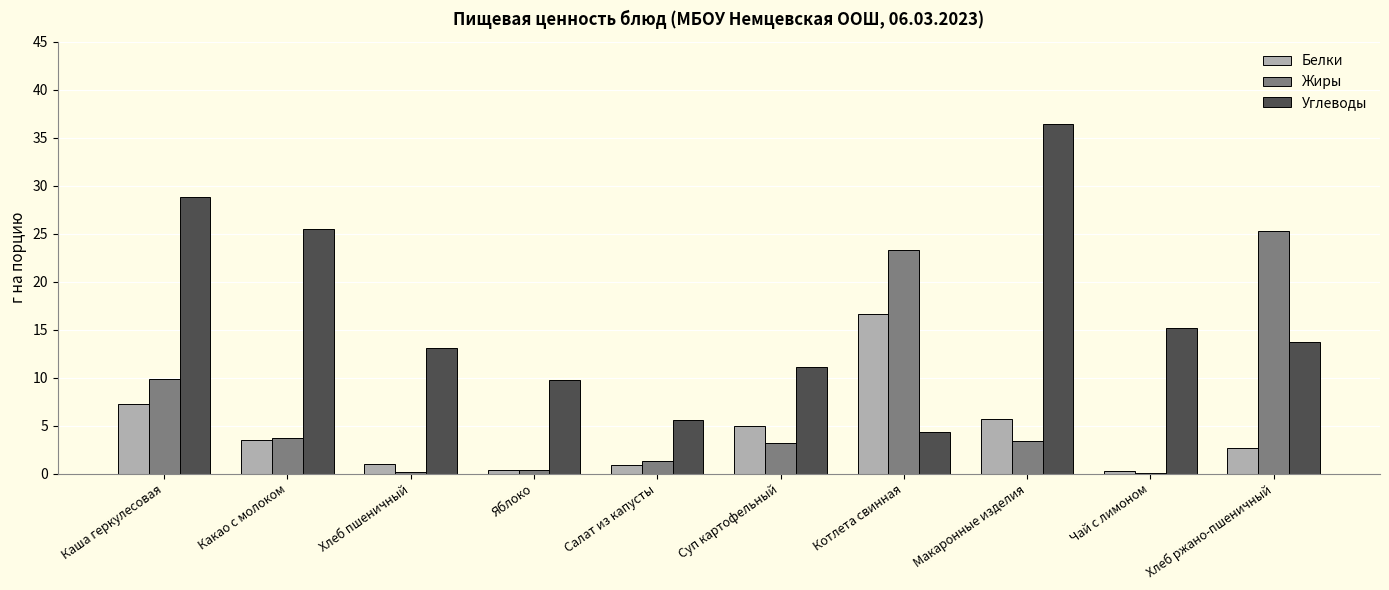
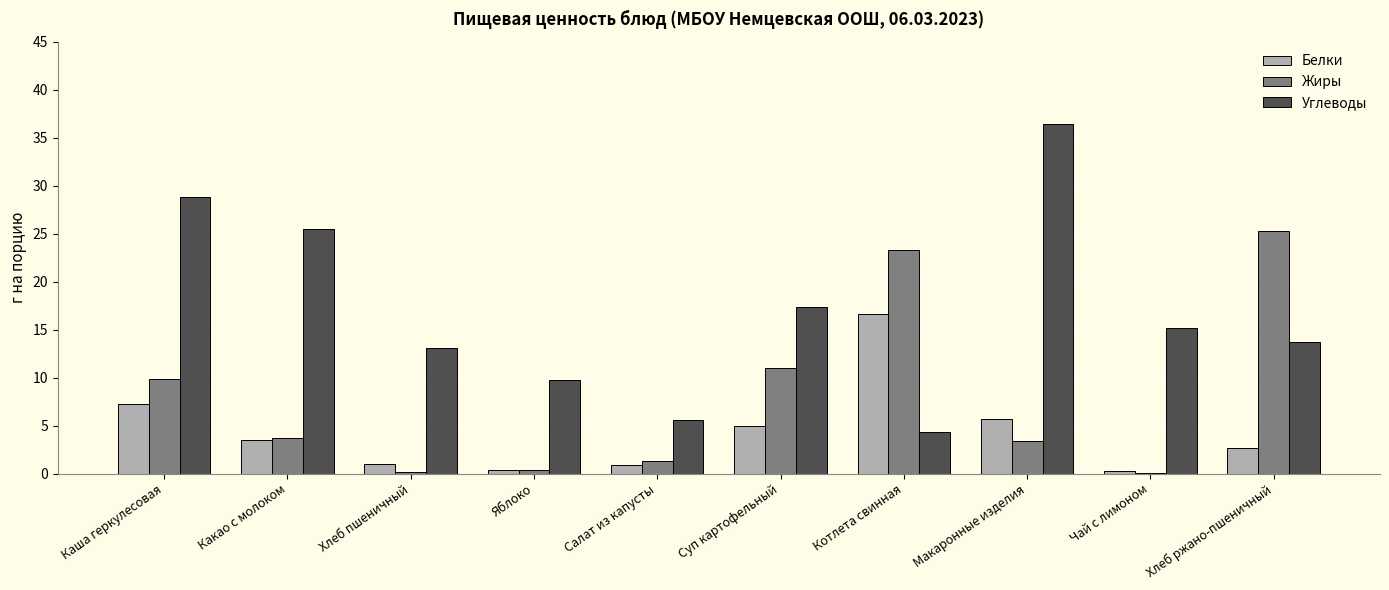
  {
    "Белки": {
      "Каша геркулесовая": 7,
      "Какао с молоком": 4,
      "Хлеб пшеничный": 1,
      "Яблоко": 0,
      "Салат из капусты": 1,
      "Суп картофельный": 5,
      "Котлета свинная": 17,
      "Макаронные изделия": 6,
      "Хлеб ржано-пшеничный": 3
    },
    "Жиры": {
      "Каша геркулесовая": 10,
      "Какао с молоком": 4,
      "Яблоко": 0,
      "Салат из капусты": 1,
-     "Суп картофельный": 3,
+     "Суп картофельный": 11,
      "Котлета свинная": 23,
      "Макаронные изделия": 3,
      "Хлеб ржано-пшеничный": 25
    },
    "Углеводы": {
      "Каша геркулесовая": 29,
      "Какао с молоком": 26,
      "Хлеб пшеничный": 13,
      "Яблоко": 10,
      "Салат из капусты": 6,
-     "Суп картофельный": 11,
+     "Суп картофельный": 17,
      "Котлета свинная": 4,
      "Макаронные изделия": 36,
      "Чай с лимоном": 15,
      "Хлеб ржано-пшеничный": 14
    }
  }
